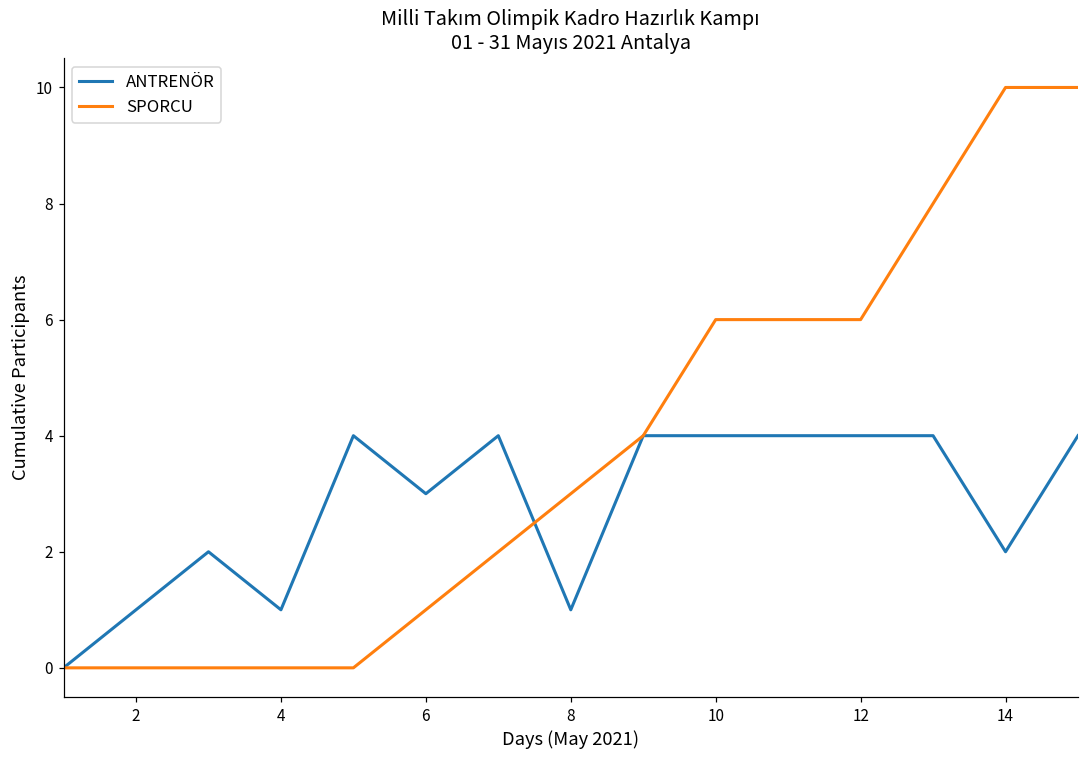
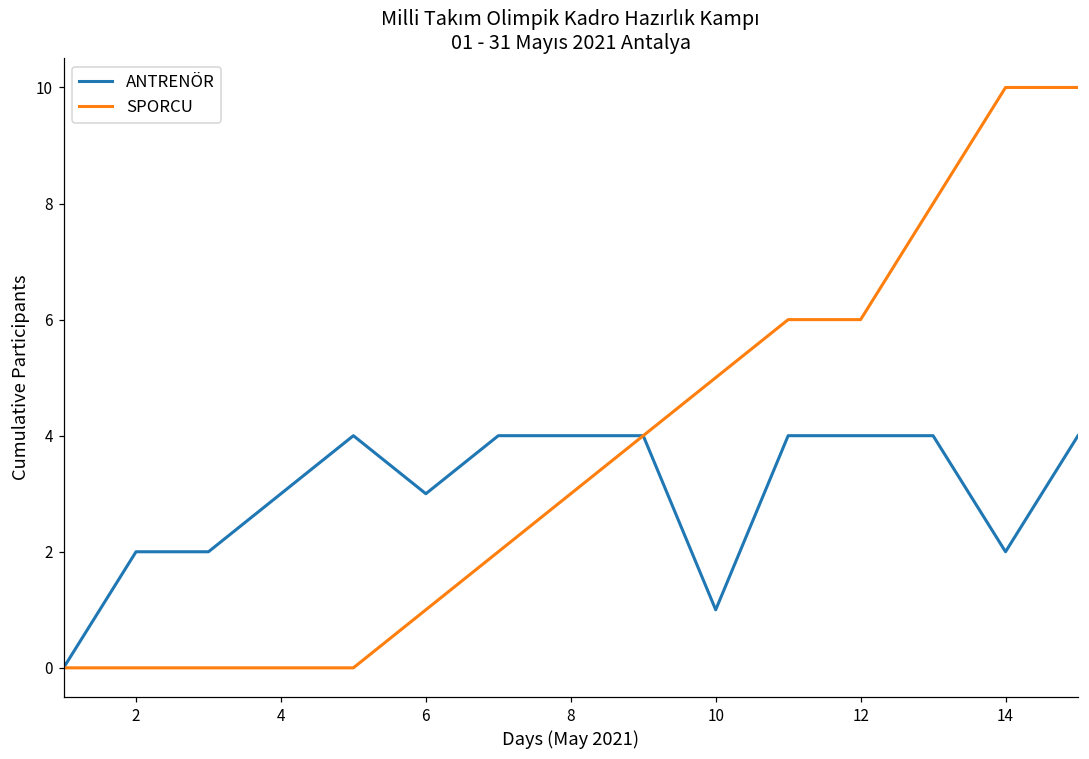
  {
    "ANTRENÖR": {
-     "2": 1,
-     "4": 1,
+     "2": 2,
+     "4": 3,
      "6": 3,
-     "8": 1,
-     "10": 4,
+     "8": 4,
+     "10": 1,
      "12": 4,
      "14": 2
    },
    "SPORCU": {
      "2": 0,
      "4": 0,
      "6": 1,
      "8": 3,
-     "10": 6,
+     "10": 5,
      "12": 6,
      "14": 10
    }
  }
